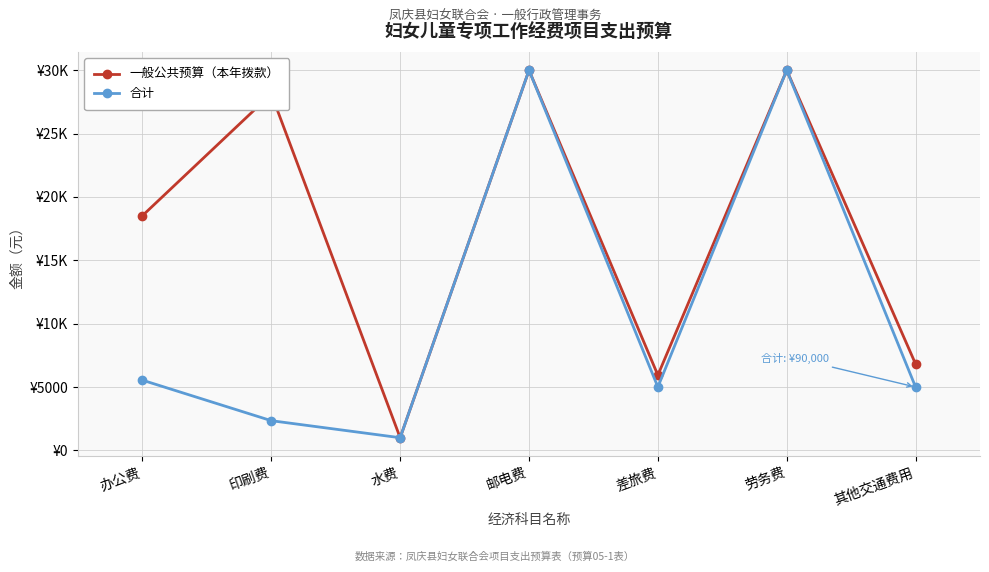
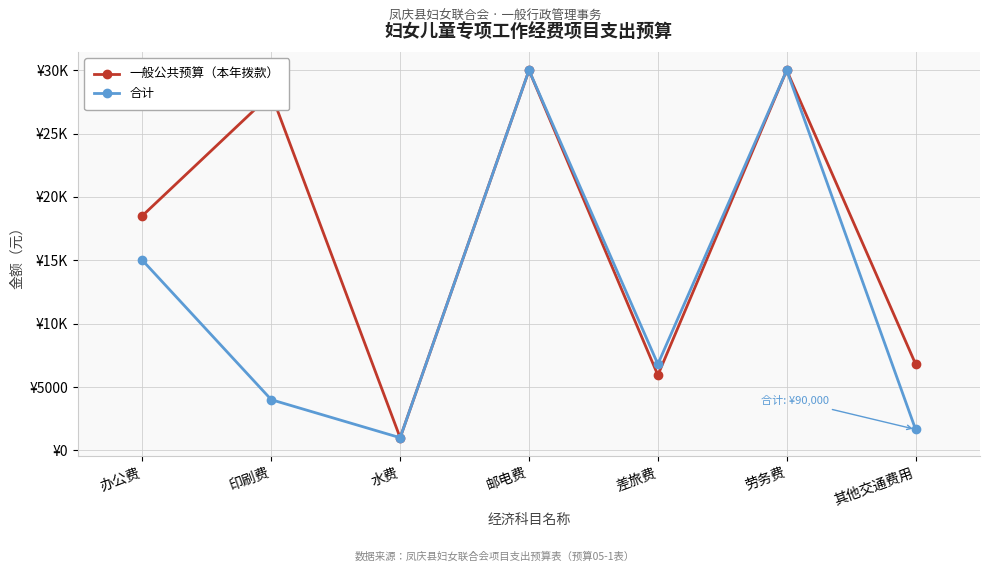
  {
    "一般公共预算（本年拨款）": {
      "办公费": "¥18500",
      "差旅费": "¥5900",
      "其他交通费用": "¥6800"
    },
    "合计": {
-     "办公费": "¥5500",
-     "印刷费": "¥2300",
-     "差旅费": "¥5000",
-     "其他交通费用": "¥5000"
+     "办公费": "¥15000",
+     "印刷费": "¥4000",
+     "差旅费": "¥6800",
+     "其他交通费用": "¥1700"
    }
  }
